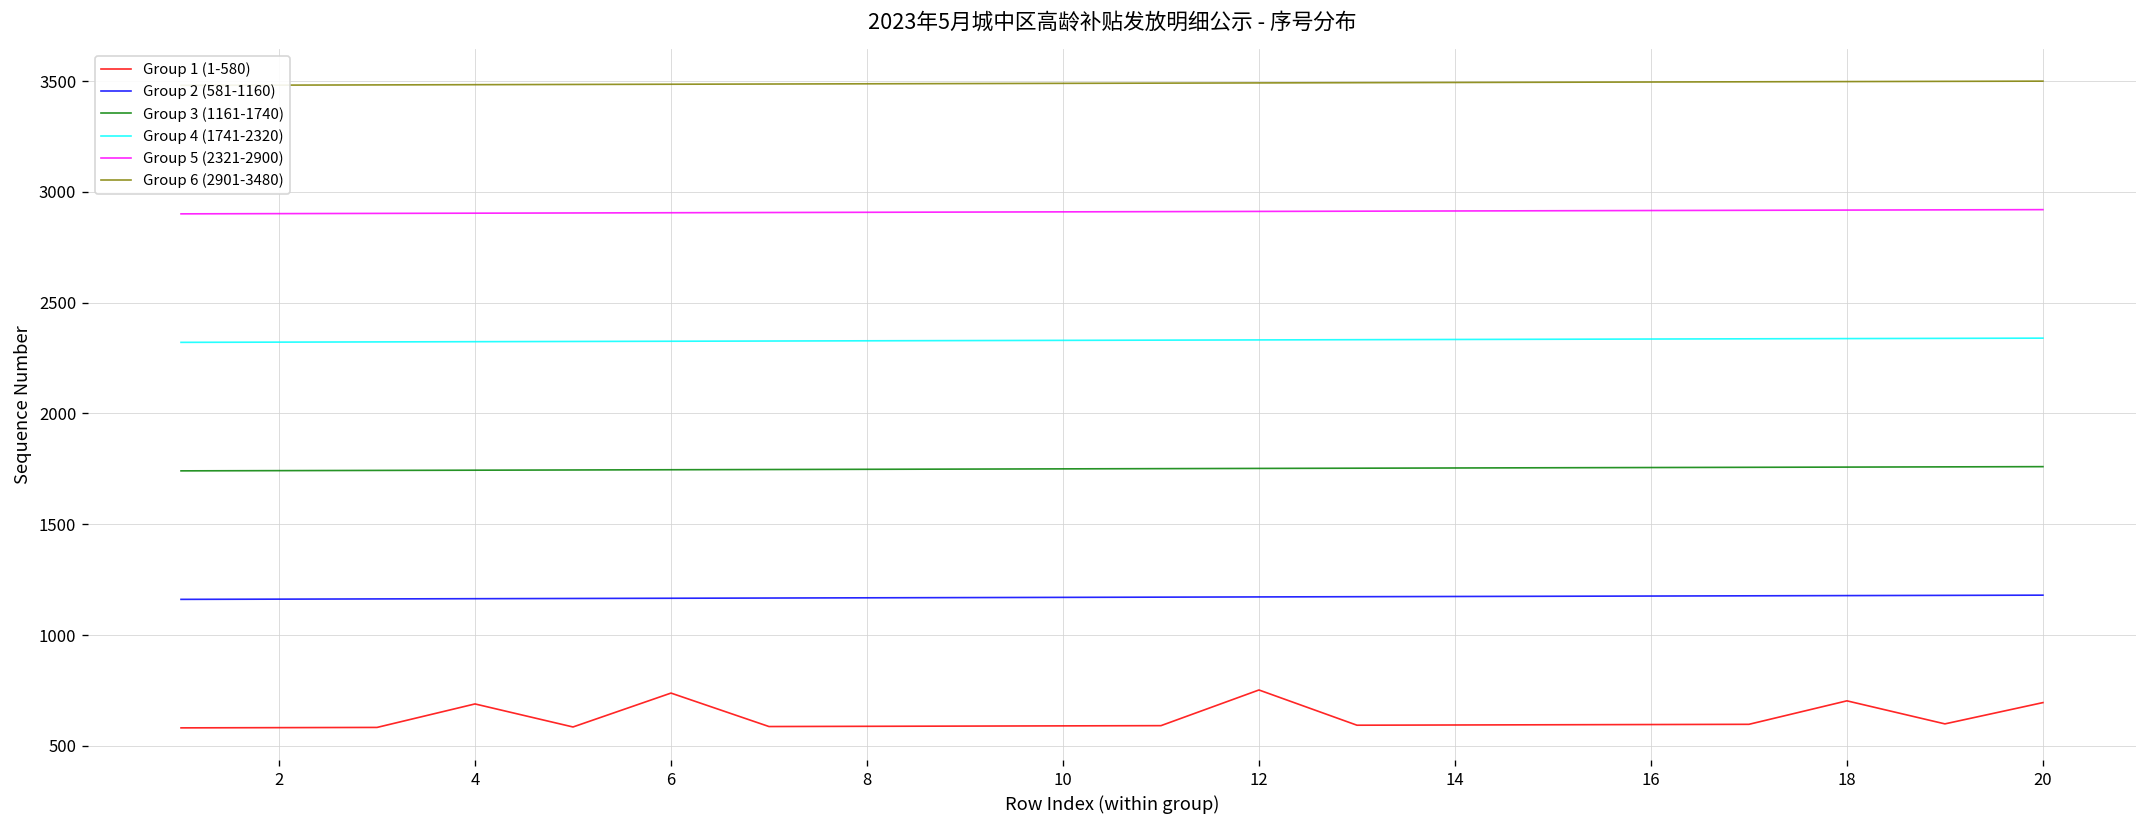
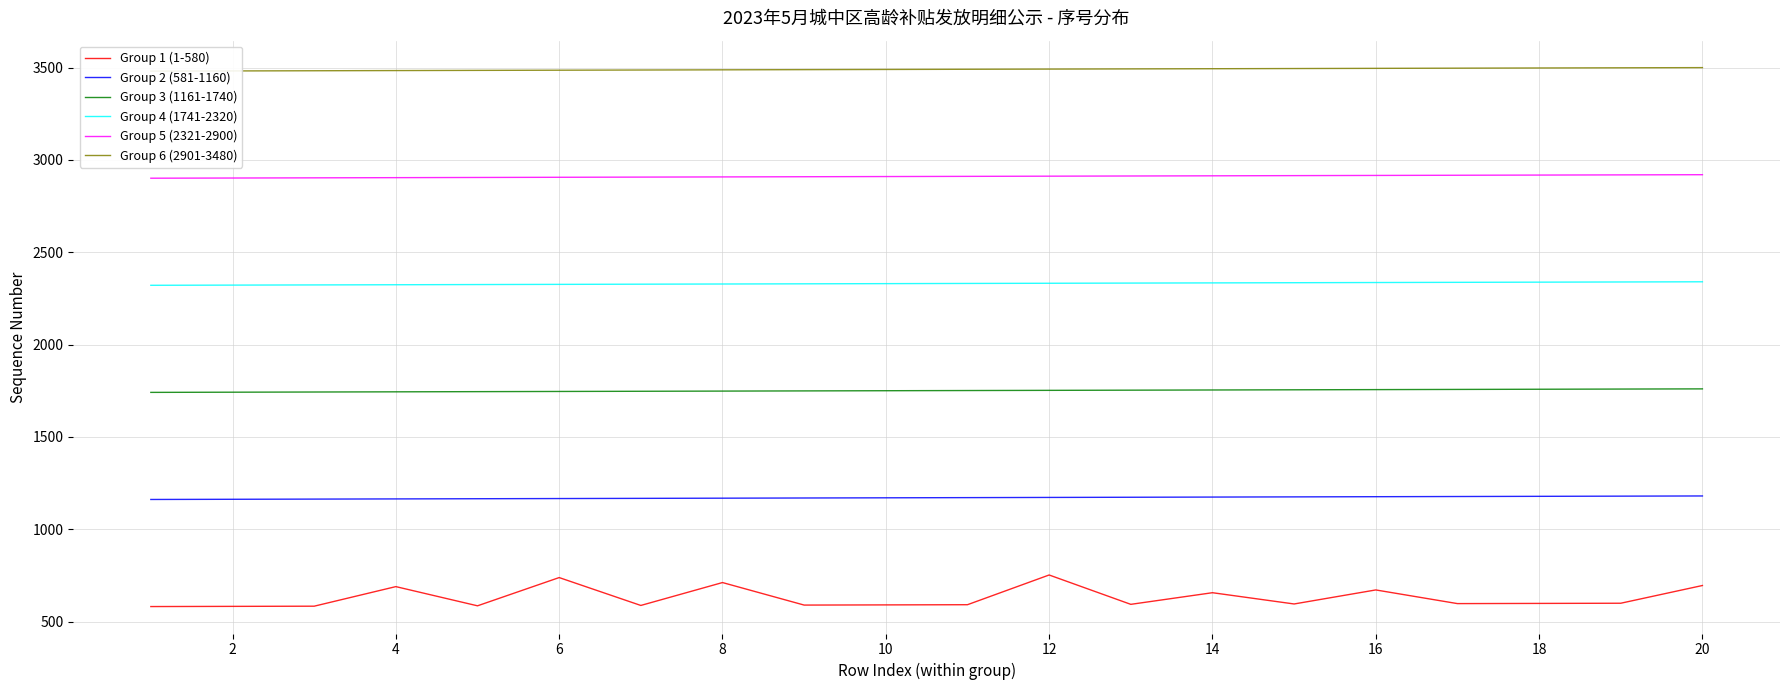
  {
    "Group 1 (1-580)": {
      "2": 580,
      "4": 690,
      "6": 740,
-     "8": 590,
+     "8": 710,
      "10": 590,
      "12": 750,
-     "14": 590,
-     "16": 600,
-     "18": 700,
+     "14": 660,
+     "16": 670,
+     "18": 600,
      "20": 700
    },
    "Group 2 (581-1160)": {
      "2": 1160,
      "4": 1160,
      "6": 1170,
      "8": 1170,
      "10": 1170,
      "12": 1170,
      "14": 1170,
      "16": 1180,
      "18": 1180,
      "20": 1180
    },
    "Group 3 (1161-1740)": {
      "2": 1740,
      "4": 1740,
      "6": 1750,
      "8": 1750,
      "10": 1750,
      "12": 1750,
      "14": 1750,
      "16": 1760,
      "18": 1760,
      "20": 1760
    },
    "Group 4 (1741-2320)": {
      "2": 2320,
      "4": 2320,
      "6": 2330,
      "8": 2330,
      "10": 2330,
      "12": 2330,
      "14": 2330,
      "16": 2340,
      "18": 2340,
      "20": 2340
    },
    "Group 5 (2321-2900)": {
      "2": 2900,
      "4": 2900,
      "6": 2910,
      "8": 2910,
      "10": 2910,
      "12": 2910,
      "14": 2910,
      "16": 2920,
      "18": 2920,
      "20": 2920
    },
    "Group 6 (2901-3480)": {
      "4": 3480,
      "6": 3490,
      "8": 3490,
      "10": 3490,
      "12": 3490,
      "14": 3490,
      "16": 3500,
      "18": 3500,
      "20": 3500
    }
  }
